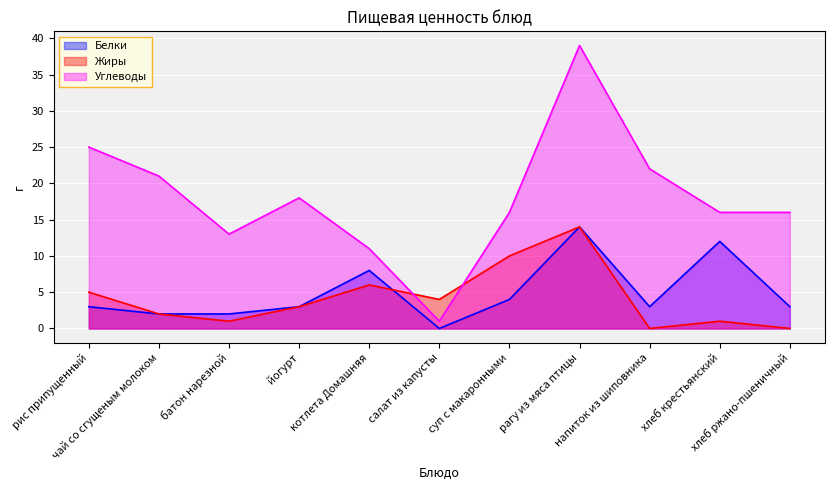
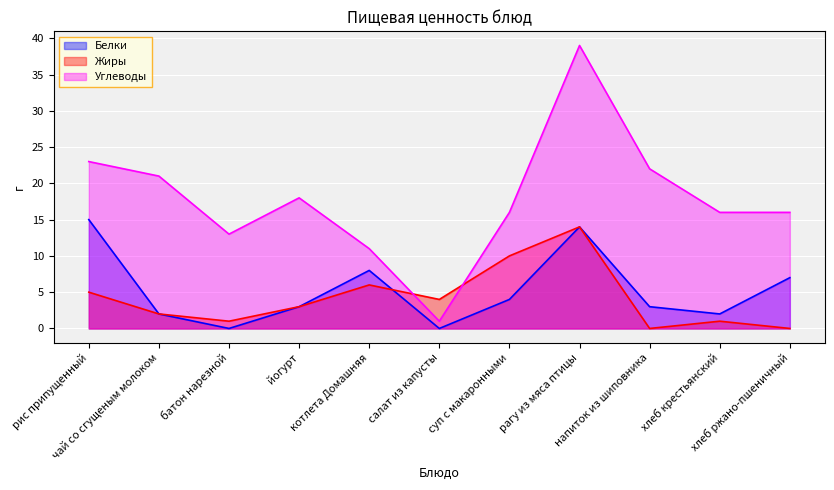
  {
    "Белки": {
-     "рис припущенный": 3,
-     "батон нарезной": 2,
+     "рис припущенный": 15,
+     "батон нарезной": 0,
      "котлета Домашняя": 8,
      "салат из капусты": 0,
      "суп с макаронными": 4,
      "напиток из шиповника": 3,
-     "хлеб крестьянский": 12,
-     "хлеб ржано-пшеничный": 3
+     "хлеб крестьянский": 2,
+     "хлеб ржано-пшеничный": 7
    },
    "Жиры": {
      "рис припущенный": 5,
      "батон нарезной": 1,
      "котлета Домашняя": 6,
      "салат из капусты": 4,
      "суп с макаронными": 10,
      "напиток из шиповника": 0,
      "хлеб крестьянский": 1,
      "хлеб ржано-пшеничный": 0
    },
    "Углеводы": {
-     "рис припущенный": 25,
+     "рис припущенный": 23,
      "чай со сгущеным молоком": 21,
      "батон нарезной": 13,
      "йогурт": 18,
      "котлета Домашняя": 11,
      "салат из капусты": 1,
      "суп с макаронными": 16,
      "рагу из мяса птицы": 39,
      "напиток из шиповника": 22,
      "хлеб крестьянский": 16,
      "хлеб ржано-пшеничный": 16
    }
  }
